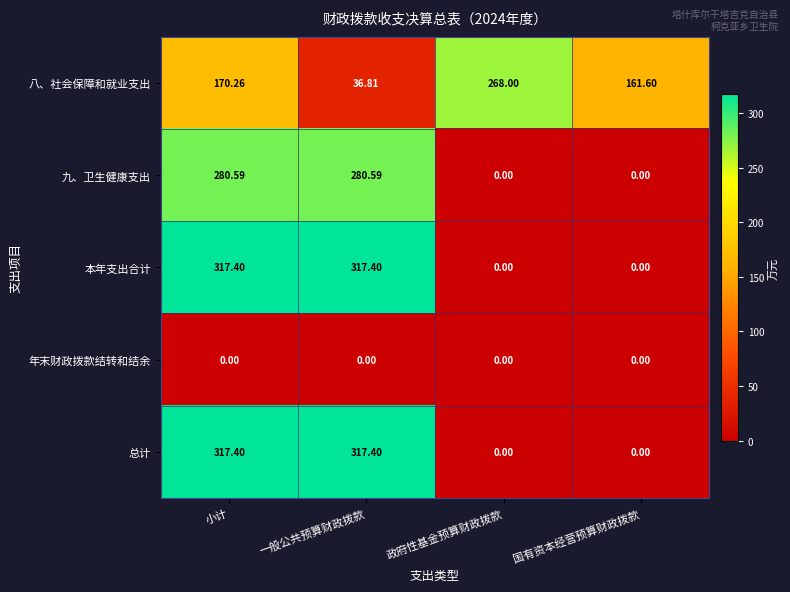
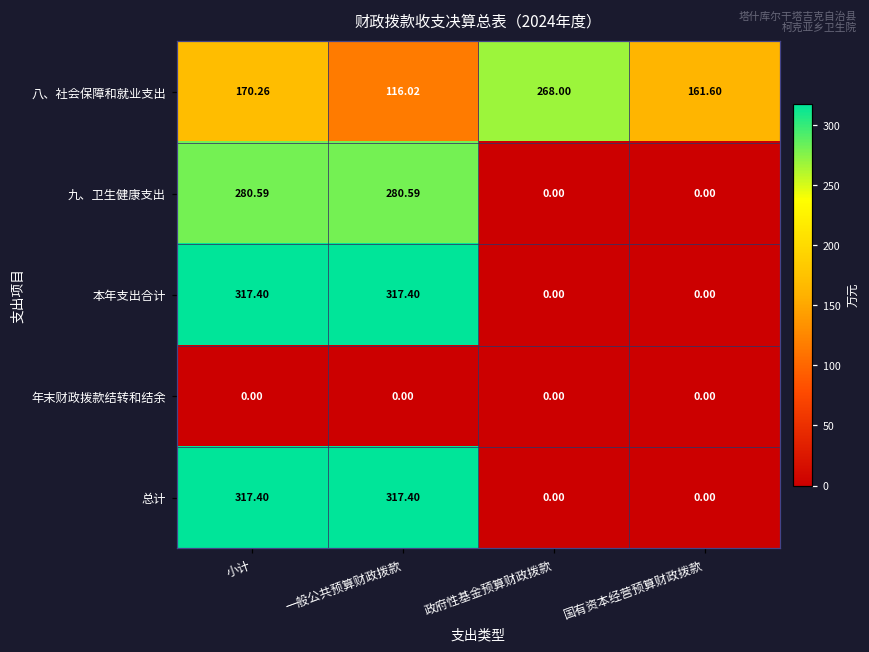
  {
    "八、社会保障和就业支出": {
      "小计": 170.26,
-     "一般公共预算财政拨款": 36.81,
+     "一般公共预算财政拨款": 116.02,
      "政府性基金预算财政拨款": 268.00,
      "国有资本经营预算财政拨款": 161.60
    },
    "九、卫生健康支出": {
      "小计": 280.59,
      "一般公共预算财政拨款": 280.59,
      "政府性基金预算财政拨款": 0.00,
      "国有资本经营预算财政拨款": 0.00
    },
    "本年支出合计": {
      "小计": 317.40,
      "一般公共预算财政拨款": 317.40,
      "政府性基金预算财政拨款": 0.00,
      "国有资本经营预算财政拨款": 0.00
    },
    "年末财政拨款结转和结余": {
      "小计": 0.00,
      "一般公共预算财政拨款": 0.00,
      "政府性基金预算财政拨款": 0.00,
      "国有资本经营预算财政拨款": 0.00
    },
    "总计": {
      "小计": 317.40,
      "一般公共预算财政拨款": 317.40,
      "政府性基金预算财政拨款": 0.00,
      "国有资本经营预算财政拨款": 0.00
    }
  }
